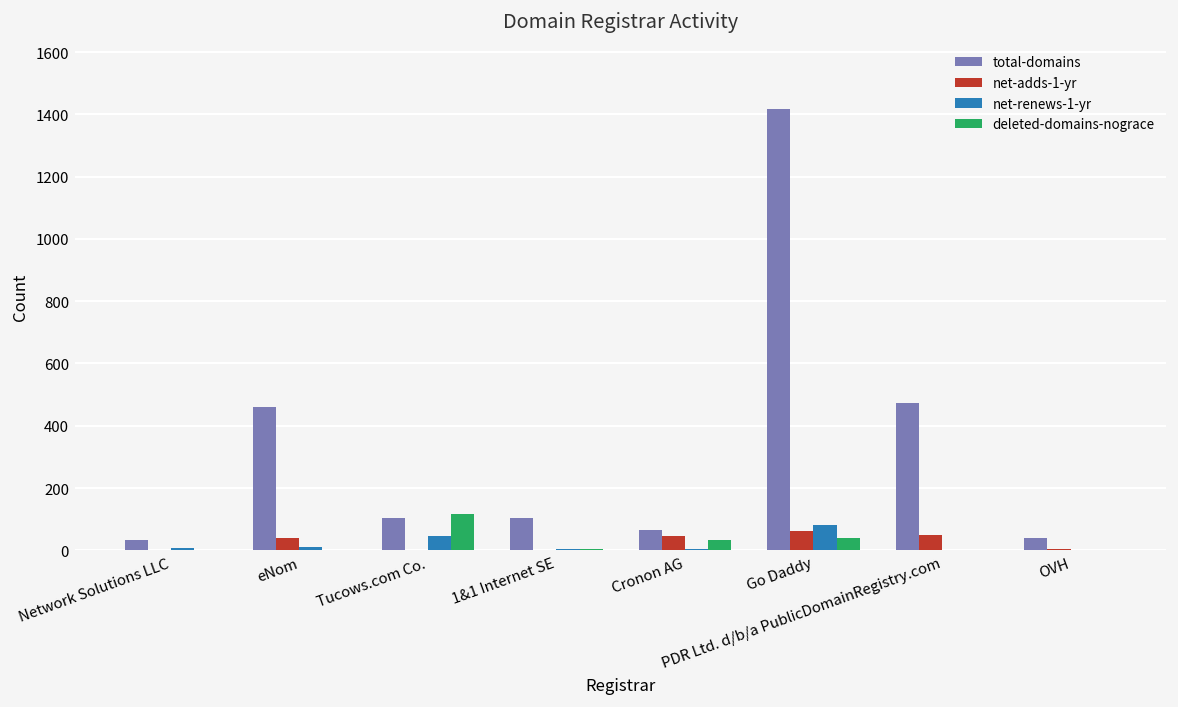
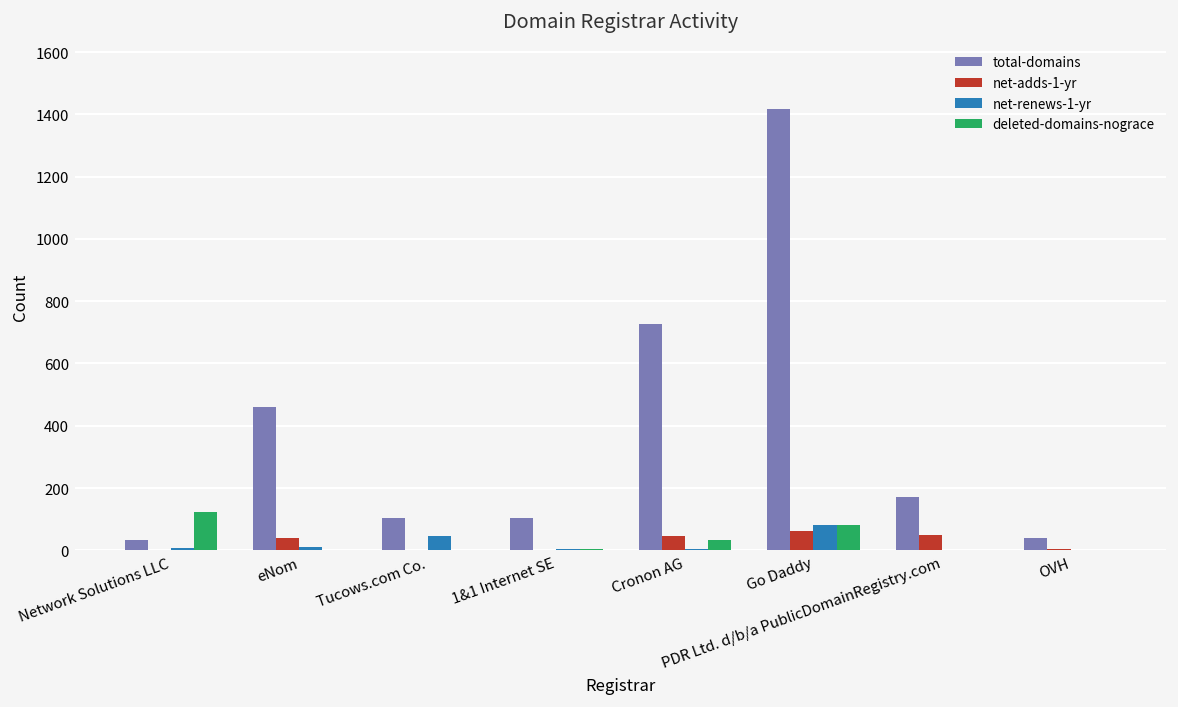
  {
    "total-domains": {
      "Network Solutions LLC": 30,
      "eNom": 460,
      "Tucows.com Co.": 100,
      "1&1 Internet SE": 100,
-     "Cronon AG": 70,
+     "Cronon AG": 730,
      "Go Daddy": 1420,
-     "PDR Ltd. d/b/a PublicDomainRegistry.com": 470,
+     "PDR Ltd. d/b/a PublicDomainRegistry.com": 170,
      "OVH": 40
    },
    "net-adds-1-yr": {
      "Network Solutions LLC": 0,
      "eNom": 40,
      "Cronon AG": 50,
      "Go Daddy": 60,
      "PDR Ltd. d/b/a PublicDomainRegistry.com": 50
    },
    "net-renews-1-yr": {
      "eNom": 10,
      "Tucows.com Co.": 50,
      "Go Daddy": 80,
      "PDR Ltd. d/b/a PublicDomainRegistry.com": 0
    },
    "deleted-domains-nograce": {
-     "Network Solutions LLC": 0,
-     "Tucows.com Co.": 120,
+     "Network Solutions LLC": 120,
+     "Tucows.com Co.": 0,
      "Cronon AG": 30,
-     "Go Daddy": 40,
+     "Go Daddy": 80,
      "PDR Ltd. d/b/a PublicDomainRegistry.com": 0,
      "OVH": 0
    }
  }
